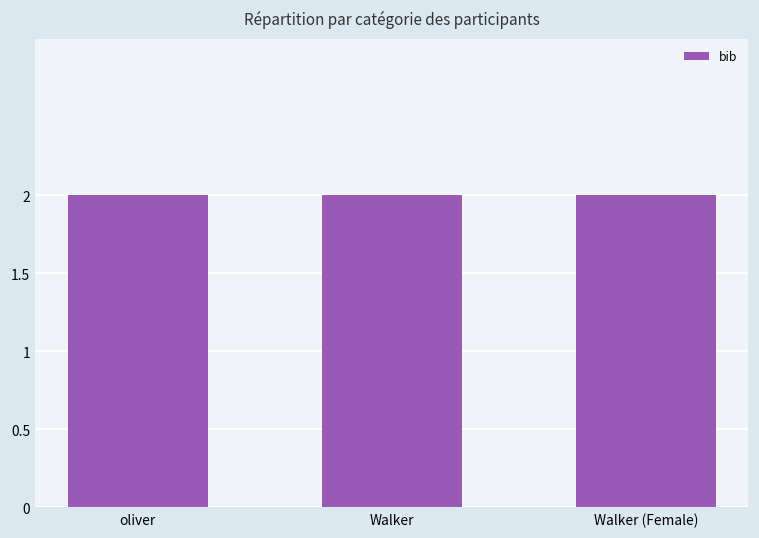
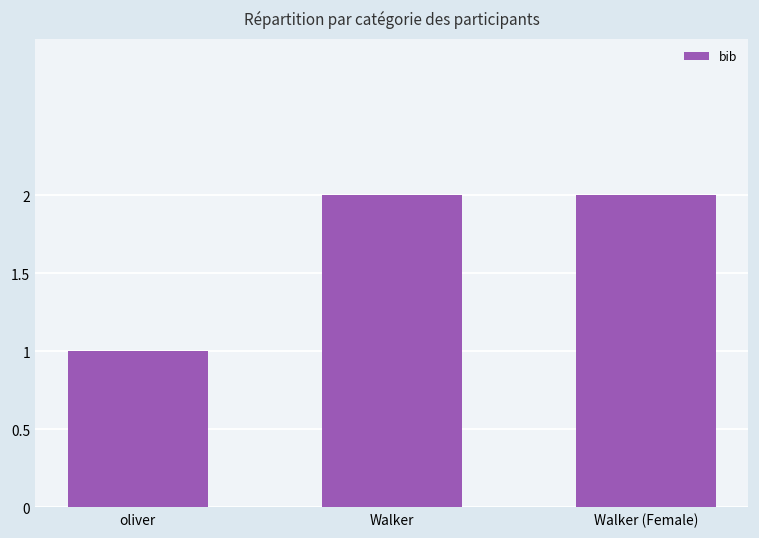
  {
-   "oliver": 2,
+   "oliver": 1,
    "Walker": 2,
    "Walker (Female)": 2
  }
